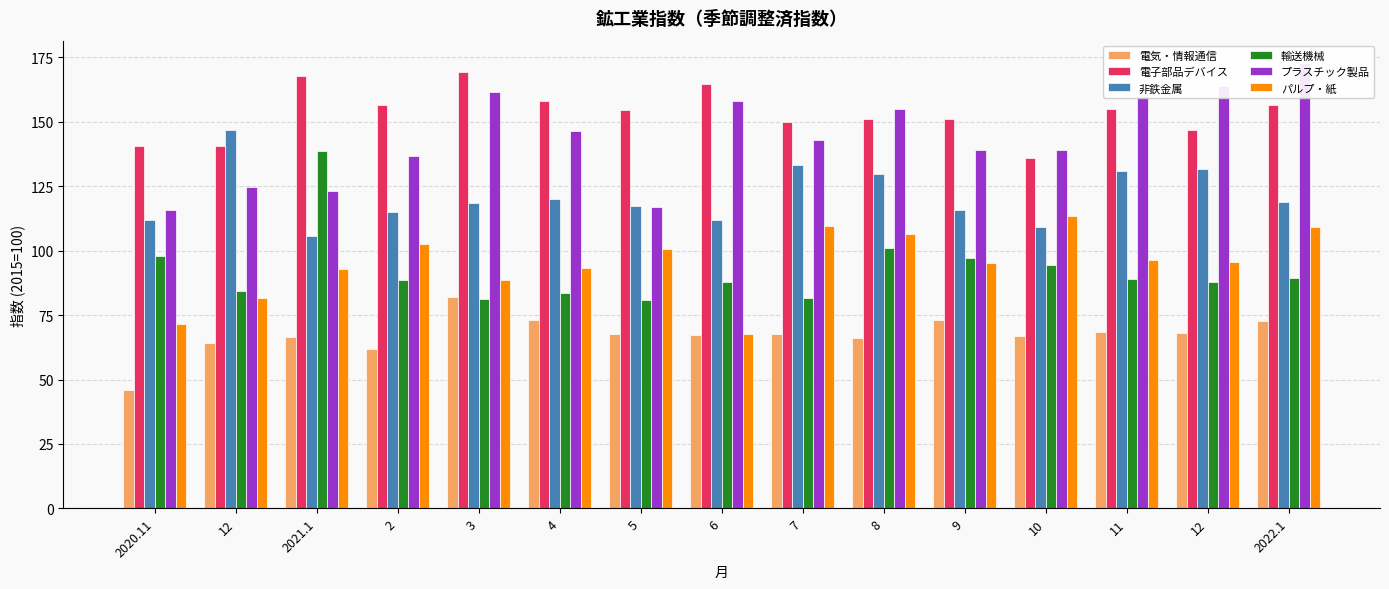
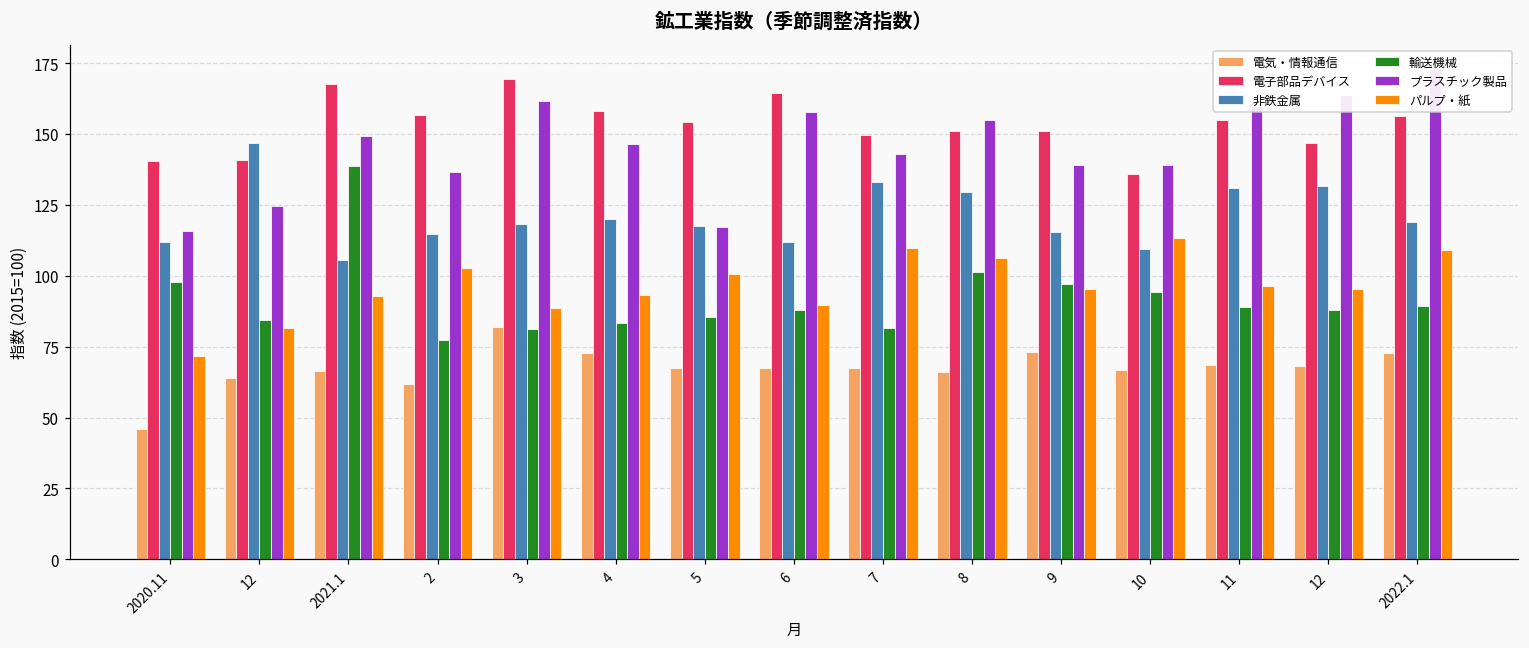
  {
    "電気・情報通信": {
      "2020.11": 46,
      "2021.1": 67,
      "2": 62,
      "3": 82,
      "4": 73,
      "5": 68,
      "6": 67,
      "7": 68,
      "8": 66,
      "9": 73,
      "10": 67,
      "11": 69,
      "2022.1": 73
    },
    "電子部品デバイス": {
      "2020.11": 140,
      "2021.1": 168,
      "2": 157,
      "3": 169,
      "4": 158,
      "5": 154,
      "6": 165,
      "7": 150,
      "8": 151,
      "9": 151,
      "10": 136,
      "11": 155,
      "2022.1": 156
    },
    "非鉄金属": {
      "2020.11": 112,
      "2021.1": 106,
      "2": 115,
      "3": 118,
      "4": 120,
      "5": 118,
      "6": 112,
      "7": 133,
      "8": 130,
      "9": 116,
      "10": 109,
      "11": 131,
      "2022.1": 119
    },
    "輸送機械": {
      "2020.11": 98,
      "2021.1": 139,
-     "2": 89,
+     "2": 77,
      "3": 81,
      "4": 84,
-     "5": 81,
+     "5": 86,
      "6": 88,
      "7": 82,
      "8": 101,
      "9": 97,
      "10": 94,
      "11": 89,
      "2022.1": 89
    },
    "プラスチック製品": {
      "2020.11": 116,
-     "2021.1": 123,
+     "2021.1": 149,
      "2": 137,
      "3": 162,
      "4": 146,
      "5": 117,
      "6": 158,
      "7": 143,
      "8": 155,
      "9": 139,
      "10": 139
    },
    "パルプ・紙": {
      "2020.11": 72,
      "2021.1": 93,
      "2": 103,
      "3": 89,
      "4": 93,
      "5": 101,
-     "6": 68,
+     "6": 90,
      "7": 110,
      "8": 106,
      "9": 95,
      "10": 113,
      "11": 96,
      "2022.1": 109
    }
  }
